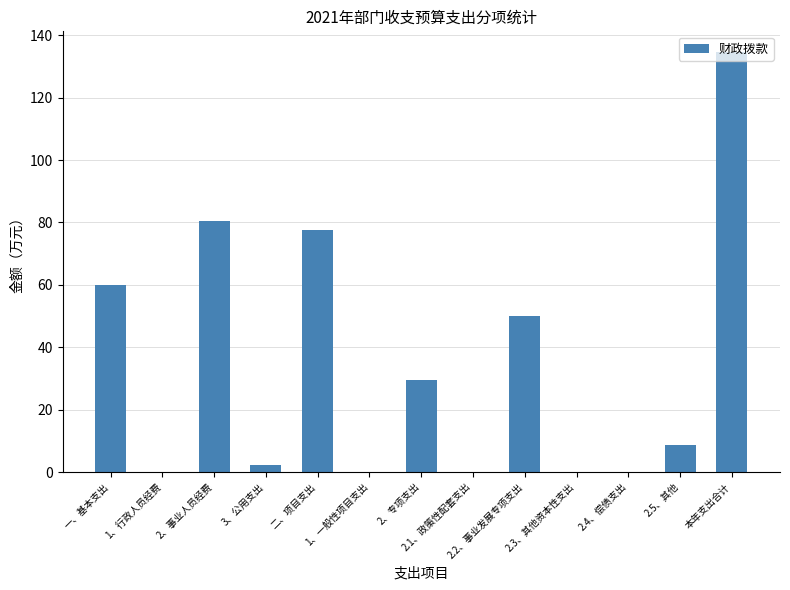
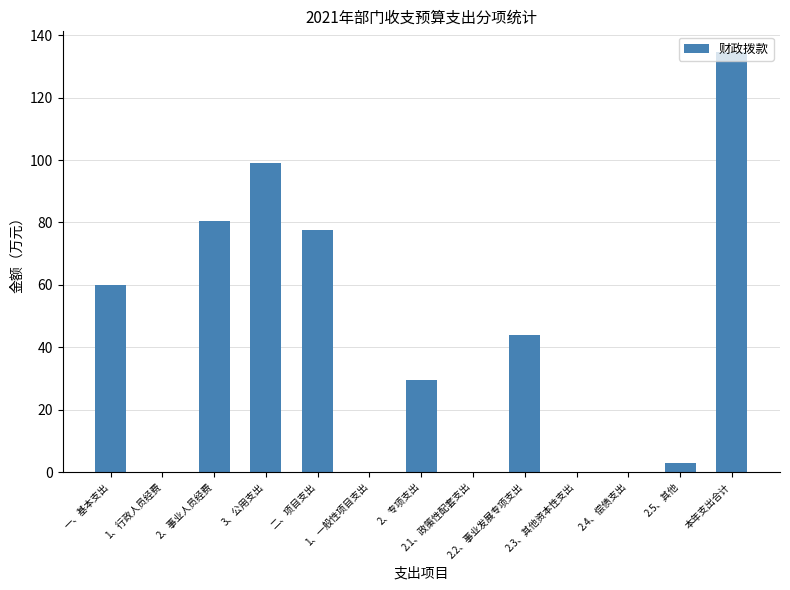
  {
    "一、基本支出": 60,
    "1、行政人员经费": 0,
    "2、事业人员经费": 80,
-   "3、公用支出": 2,
+   "3、公用支出": 99,
    "二、项目支出": 78,
    "1、一般性项目支出": 0,
    "2、专项支出": 30,
    "2.1、政策性配套支出": 0,
-   "2.2、事业发展专项支出": 50,
+   "2.2、事业发展专项支出": 44,
    "2.3、其他资本性支出": 0,
    "2.4、偿债支出": 0,
-   "2.5、其他": 9
+   "2.5、其他": 3
  }
